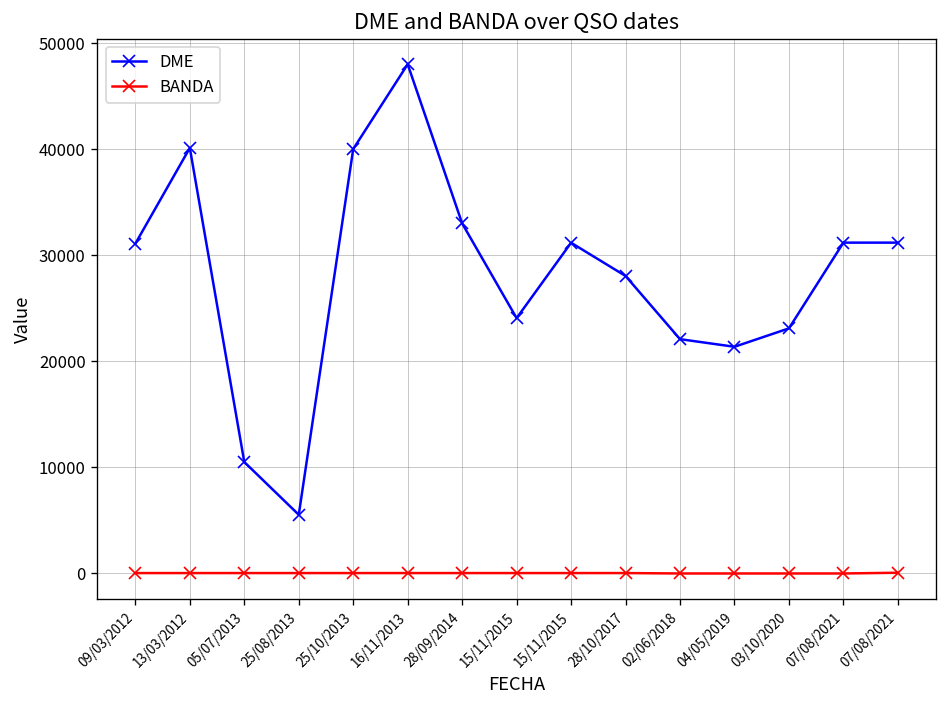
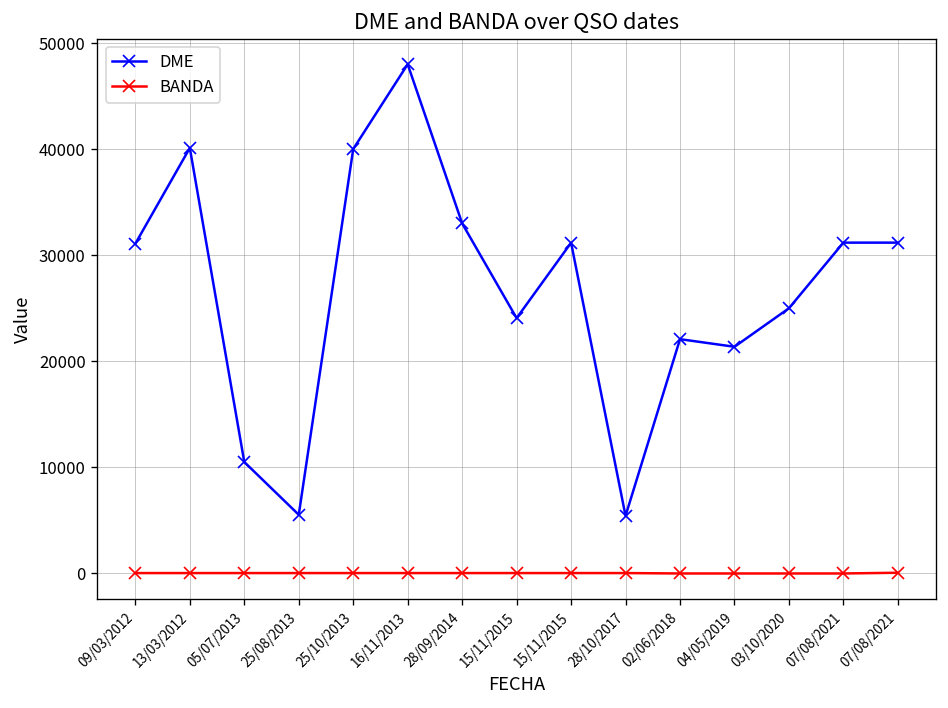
  {
    "DME": {
      "09/03/2012": 31000,
      "13/03/2012": 40000,
      "05/07/2013": 11000,
      "25/08/2013": 6000,
      "25/10/2013": 40000,
      "16/11/2013": 48000,
      "28/09/2014": 33000,
-     "28/10/2017": 28000,
+     "28/10/2017": 5000,
      "02/06/2018": 22000,
      "04/05/2019": 21000,
-     "03/10/2020": 23000
+     "03/10/2020": 25000
    },
    "BANDA": {
      "09/03/2012": 0,
      "13/03/2012": 0,
      "05/07/2013": 0,
      "25/08/2013": 0,
      "25/10/2013": 0,
      "16/11/2013": 0,
      "28/09/2014": 0,
      "28/10/2017": 0,
      "02/06/2018": 0,
      "04/05/2019": 0,
      "03/10/2020": 0
    }
  }
